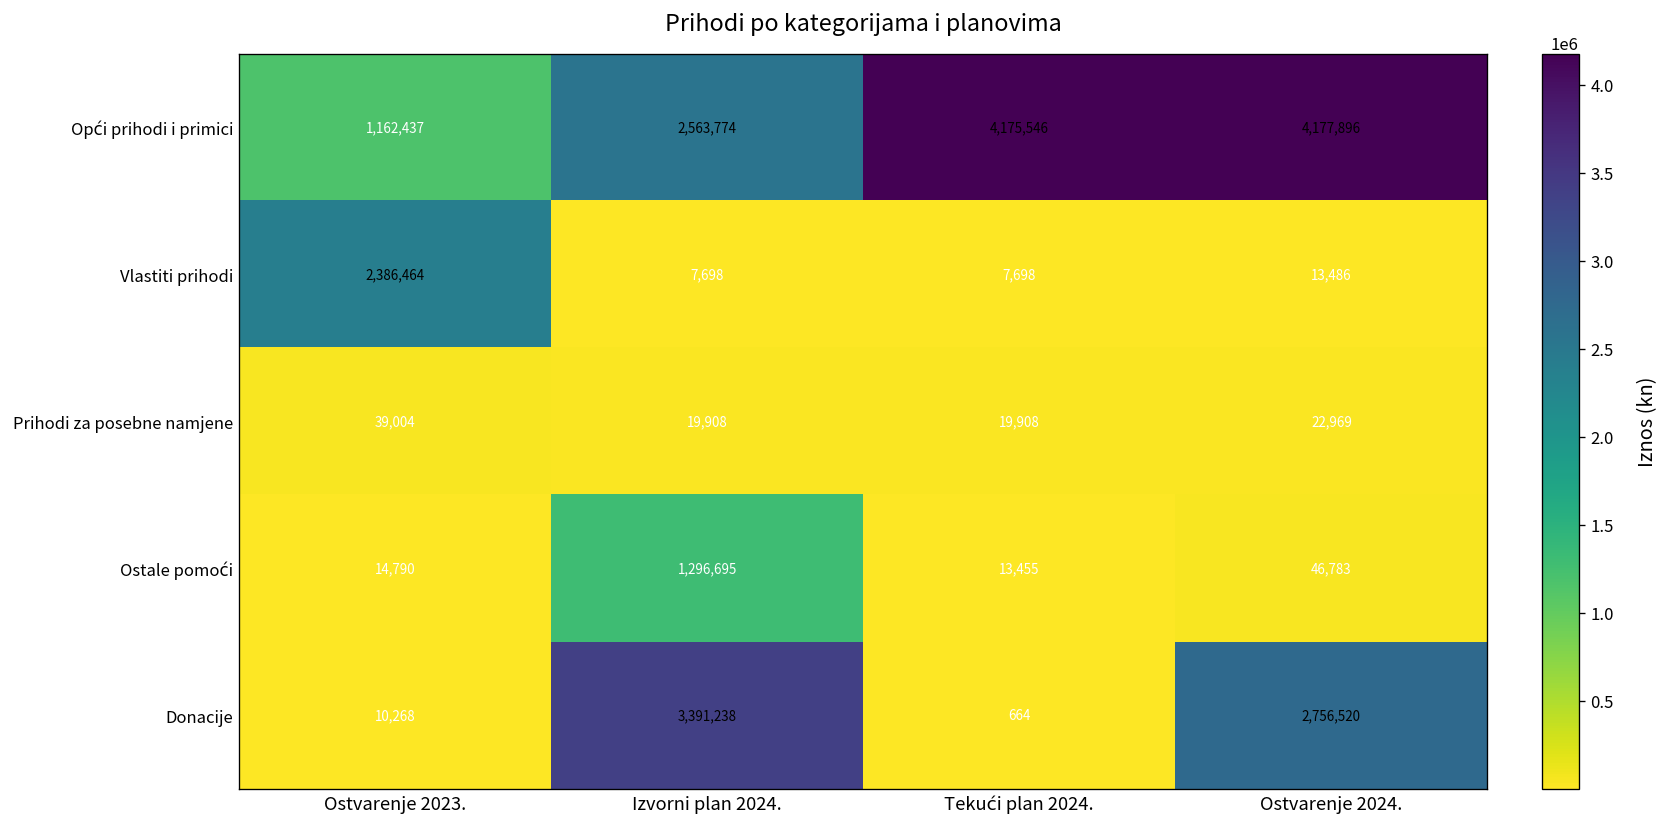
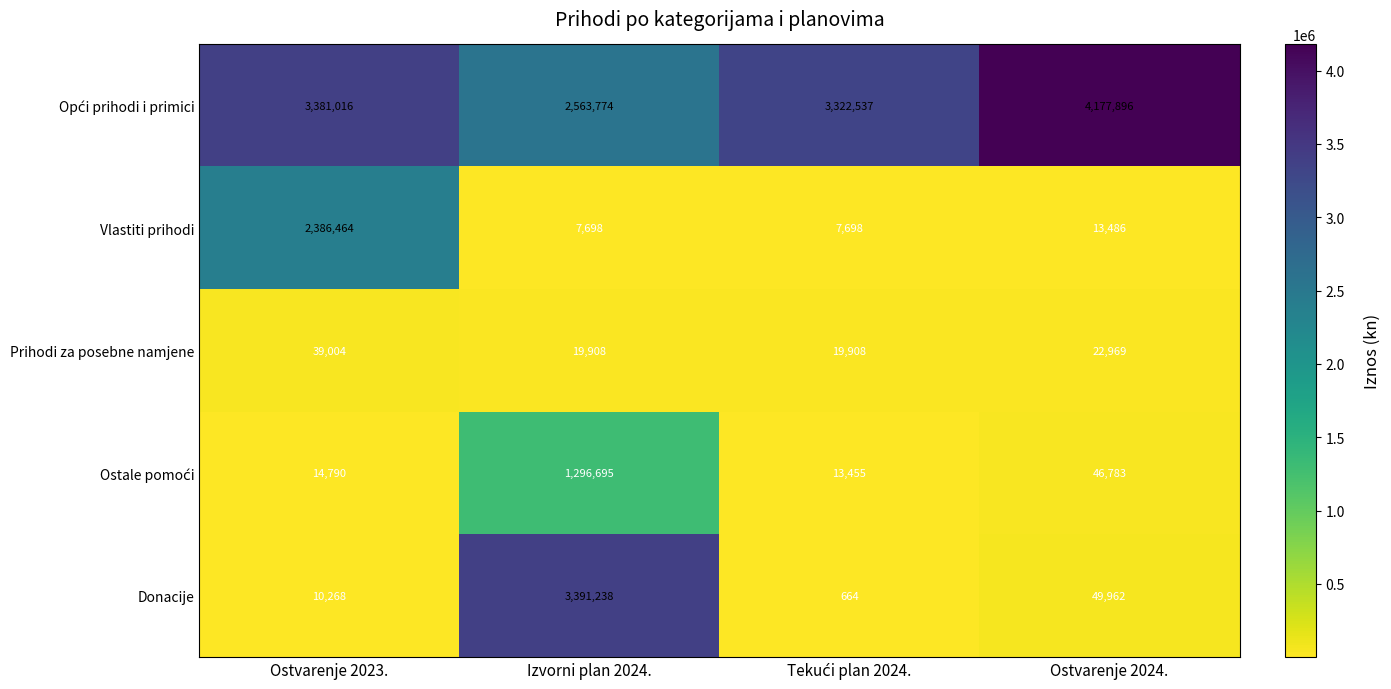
  {
    "Opći prihodi i primici": {
-     "Ostvarenje 2023.": "1,162,437",
+     "Ostvarenje 2023.": "3,381,016",
      "Izvorni plan 2024.": "2,563,774",
-     "Tekući plan 2024.": "4,175,546",
+     "Tekući plan 2024.": "3,322,537",
      "Ostvarenje 2024.": "4,177,896"
    },
    "Vlastiti prihodi": {
      "Ostvarenje 2023.": "2,386,464",
      "Izvorni plan 2024.": "7,698",
      "Tekući plan 2024.": "7,698",
      "Ostvarenje 2024.": "13,486"
    },
    "Prihodi za posebne namjene": {
      "Ostvarenje 2023.": "39,004",
      "Izvorni plan 2024.": "19,908",
      "Tekući plan 2024.": "19,908",
      "Ostvarenje 2024.": "22,969"
    },
    "Ostale pomoći": {
      "Ostvarenje 2023.": "14,790",
      "Izvorni plan 2024.": "1,296,695",
      "Tekući plan 2024.": "13,455",
      "Ostvarenje 2024.": "46,783"
    },
    "Donacije": {
      "Ostvarenje 2023.": "10,268",
      "Izvorni plan 2024.": "3,391,238",
      "Tekući plan 2024.": "664",
-     "Ostvarenje 2024.": "2,756,520"
+     "Ostvarenje 2024.": "49,962"
    }
  }
